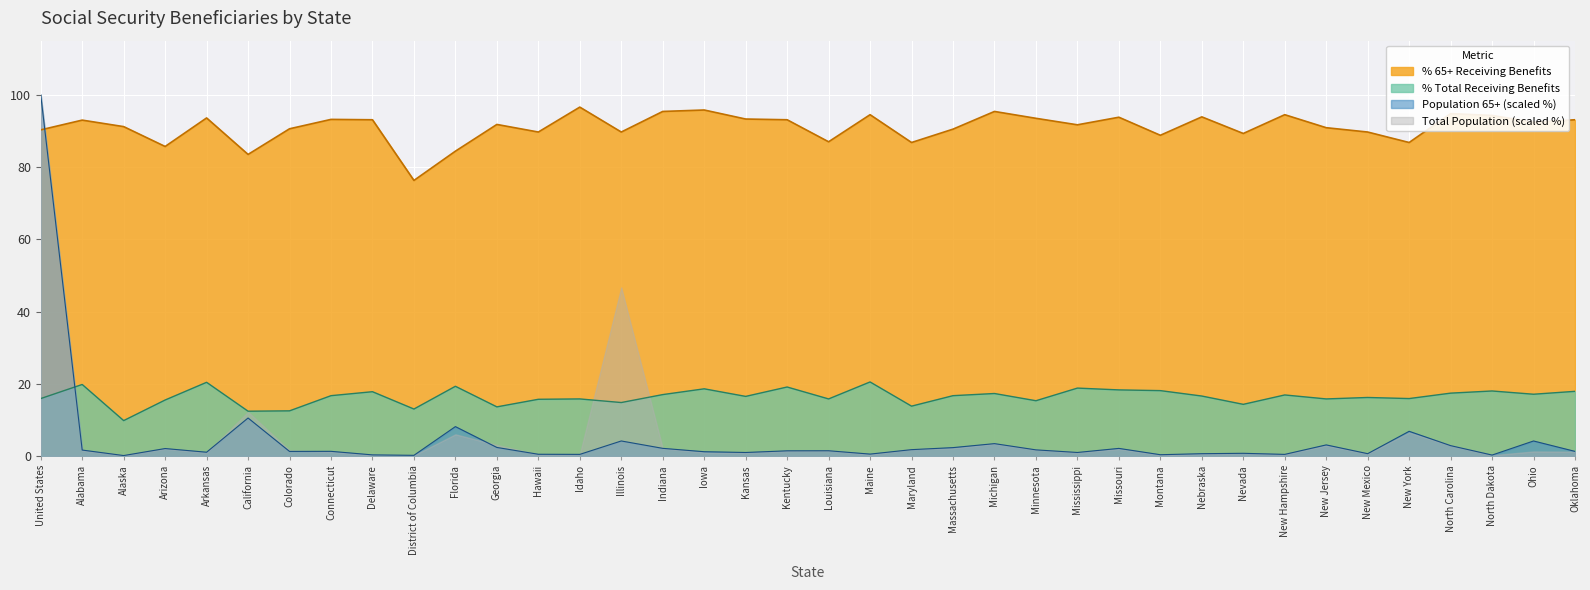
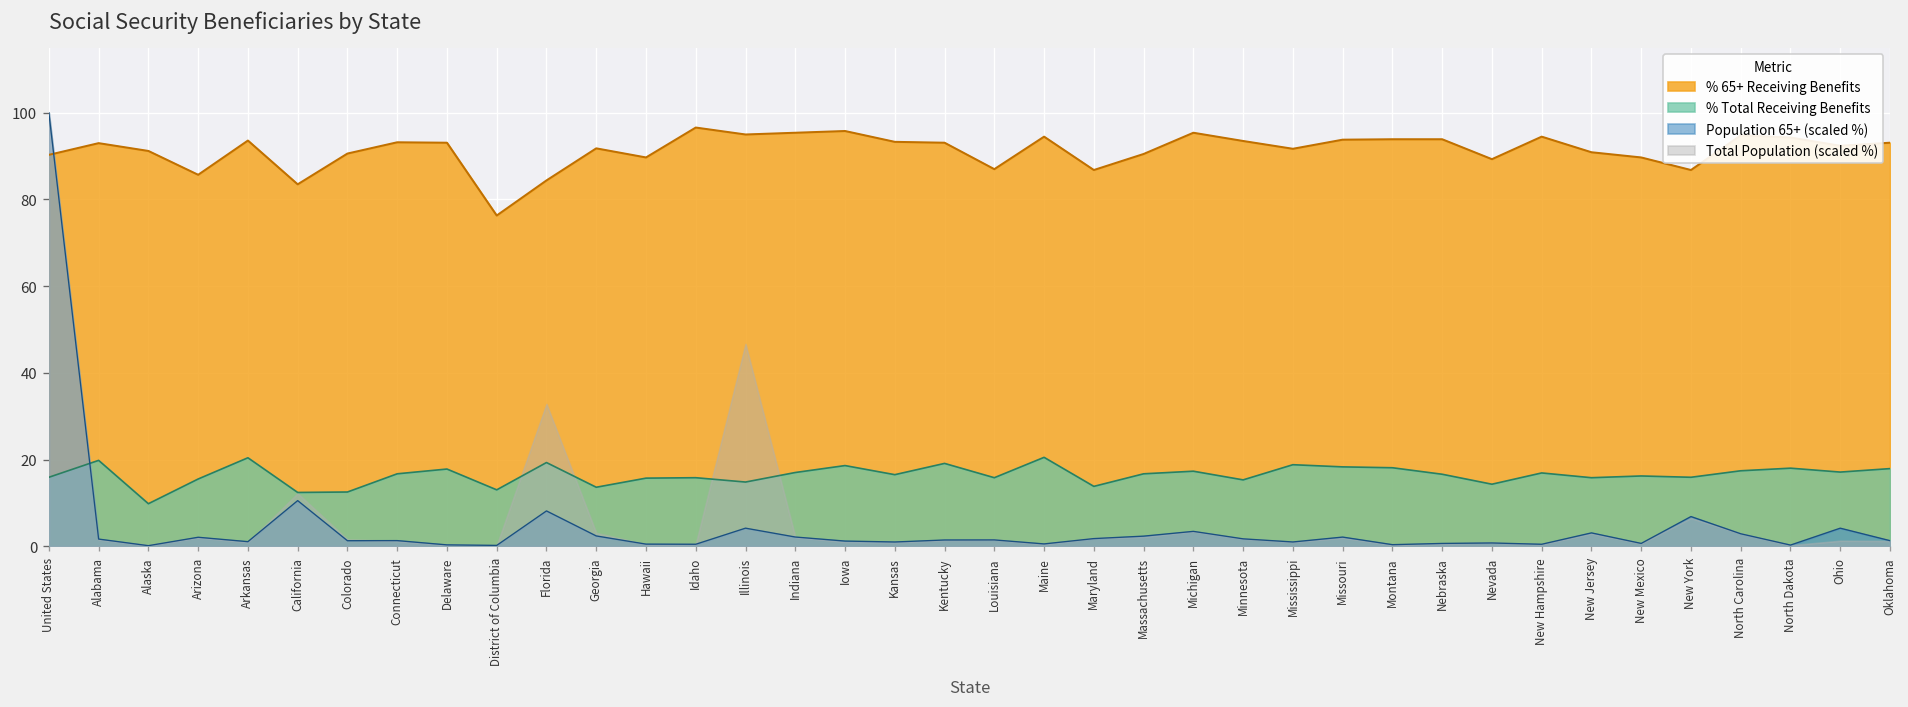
  {
    "% 65+ Receiving Benefits": {
      "United States": 90,
      "Alabama": 93,
      "Alaska": 91,
      "Arizona": 86,
      "Arkansas": 94,
      "California": 84,
      "Colorado": 91,
      "Connecticut": 93,
      "Delaware": 93,
      "District of Columbia": 76,
      "Florida": 84,
      "Georgia": 92,
      "Hawaii": 90,
      "Idaho": 97,
-     "Illinois": 90,
+     "Illinois": 95,
      "Indiana": 95,
      "Iowa": 96,
      "Kansas": 93,
      "Kentucky": 93,
      "Louisiana": 87,
      "Maine": 95,
      "Maryland": 87,
      "Massachusetts": 91,
      "Michigan": 95,
      "Minnesota": 94,
      "Mississippi": 92,
      "Missouri": 94,
-     "Montana": 89,
+     "Montana": 94,
      "Nebraska": 94,
      "Nevada": 89,
      "New Hampshire": 95,
      "New Jersey": 91,
      "New Mexico": 90,
      "New York": 87,
      "Oklahoma": 93
    },
    "Total Population (scaled %)": {
-     "Florida": 6,
+     "Florida": 33,
      "Illinois": 47,
      "Ohio": 1
    }
  }
